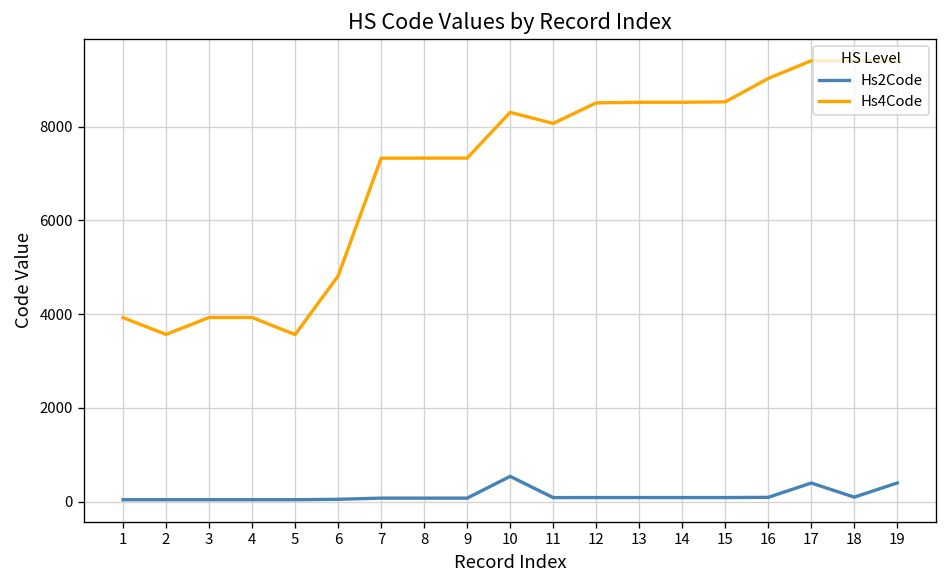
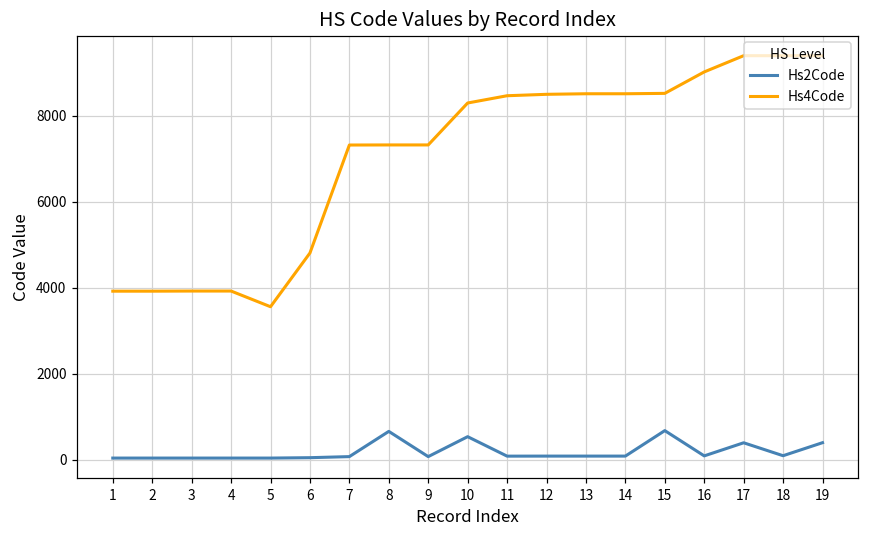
  {
    "Hs2Code": {
      "1": 0,
      "2": 0,
      "3": 0,
      "4": 0,
      "5": 0,
      "6": 0,
      "7": 100,
-     "8": 100,
+     "8": 700,
      "9": 100,
      "10": 500,
      "11": 100,
      "12": 100,
      "13": 100,
      "14": 100,
-     "15": 100,
+     "15": 700,
      "16": 100,
      "17": 400,
      "18": 100,
      "19": 400
    },
    "Hs4Code": {
      "1": 3900,
-     "2": 3600,
+     "2": 3900,
      "3": 3900,
      "4": 3900,
      "5": 3600,
      "6": 4800,
      "7": 7300,
      "8": 7300,
      "9": 7300,
      "10": 8300,
-     "11": 8100,
+     "11": 8500,
      "12": 8500,
      "13": 8500,
      "14": 8500,
      "15": 8500,
      "16": 9000,
      "17": 9400
    }
  }
